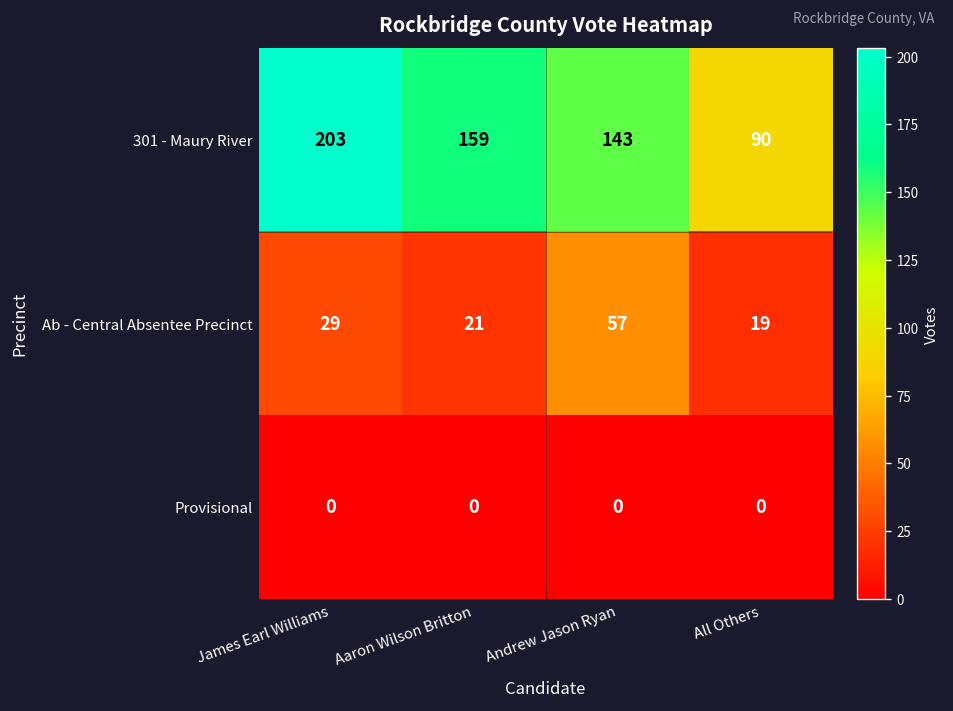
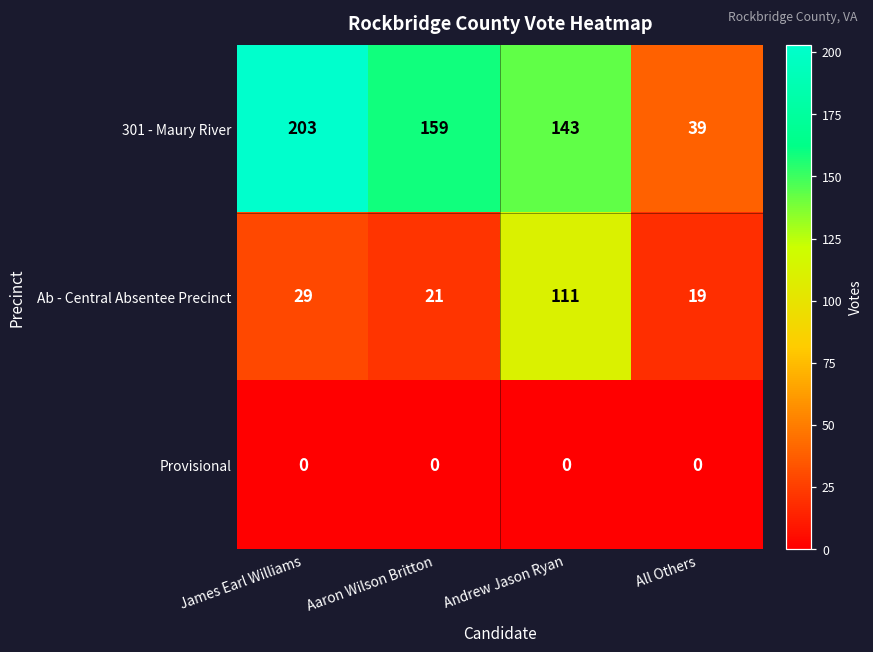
  {
    "301 - Maury River": {
      "James Earl Williams": 203,
      "Aaron Wilson Britton": 159,
      "Andrew Jason Ryan": 143,
-     "All Others": 90
+     "All Others": 39
    },
    "Ab - Central Absentee Precinct": {
      "James Earl Williams": 29,
      "Aaron Wilson Britton": 21,
-     "Andrew Jason Ryan": 57,
+     "Andrew Jason Ryan": 111,
      "All Others": 19
    },
    "Provisional": {
      "James Earl Williams": 0,
      "Aaron Wilson Britton": 0,
      "Andrew Jason Ryan": 0,
      "All Others": 0
    }
  }
